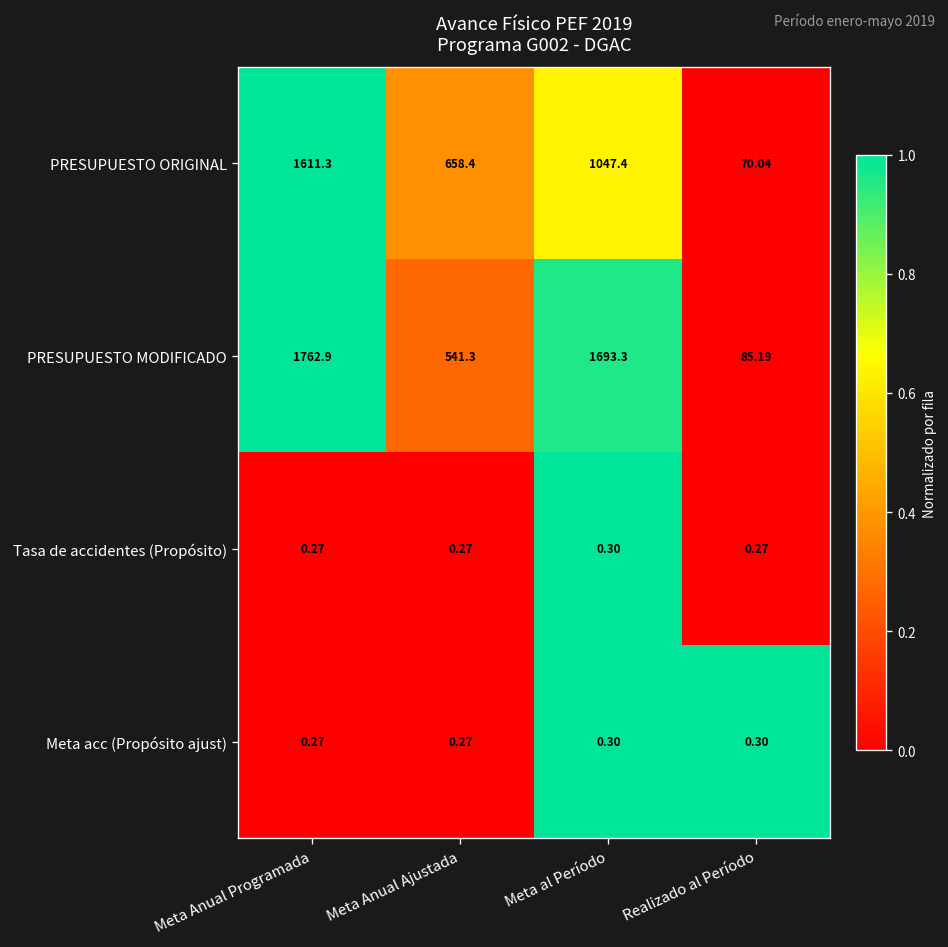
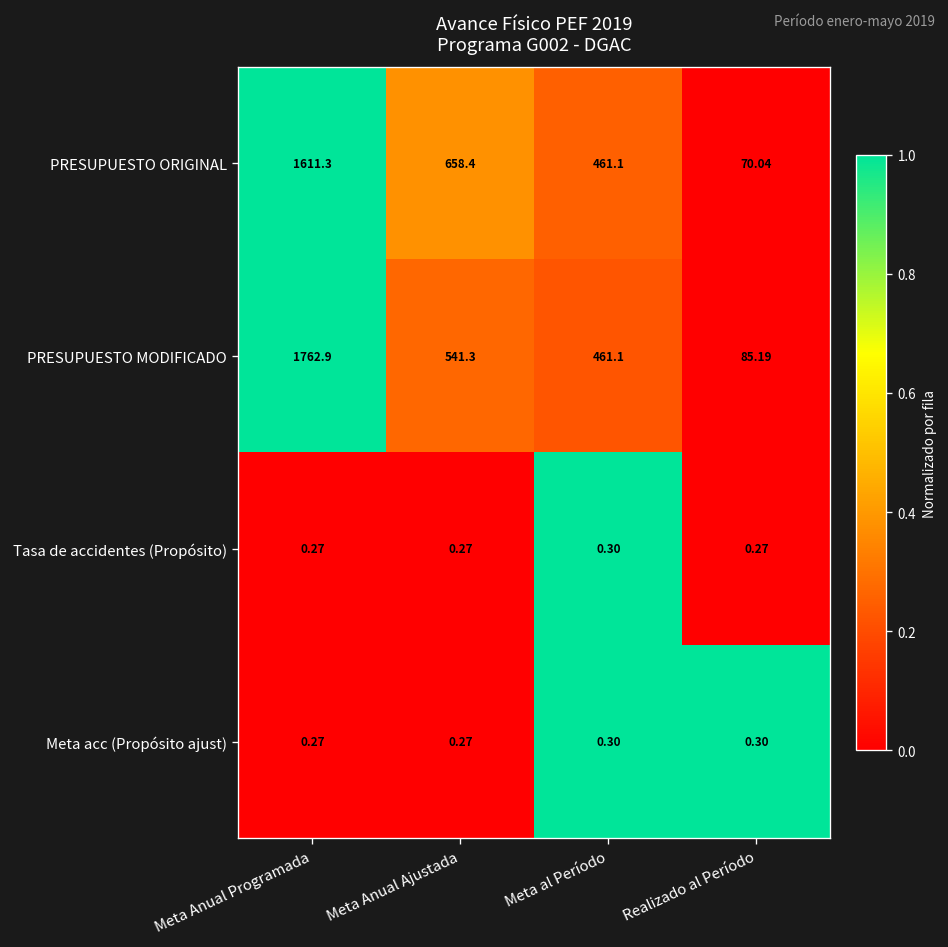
  {
    "PRESUPUESTO ORIGINAL": {
      "Meta Anual Programada": 1611.3,
      "Meta Anual Ajustada": 658.4,
-     "Meta al Período": 1047.4,
+     "Meta al Período": 461.1,
      "Realizado al Período": 70.04
    },
    "PRESUPUESTO MODIFICADO": {
      "Meta Anual Programada": 1762.9,
      "Meta Anual Ajustada": 541.3,
-     "Meta al Período": 1693.3,
+     "Meta al Período": 461.1,
      "Realizado al Período": 85.19
    },
    "Tasa de accidentes (Propósito)": {
      "Meta Anual Programada": 0.27,
      "Meta Anual Ajustada": 0.27,
      "Meta al Período": 0.30,
      "Realizado al Período": 0.27
    },
    "Meta acc (Propósito ajust)": {
      "Meta Anual Programada": 0.27,
      "Meta Anual Ajustada": 0.27,
      "Meta al Período": 0.30,
      "Realizado al Período": 0.30
    }
  }
